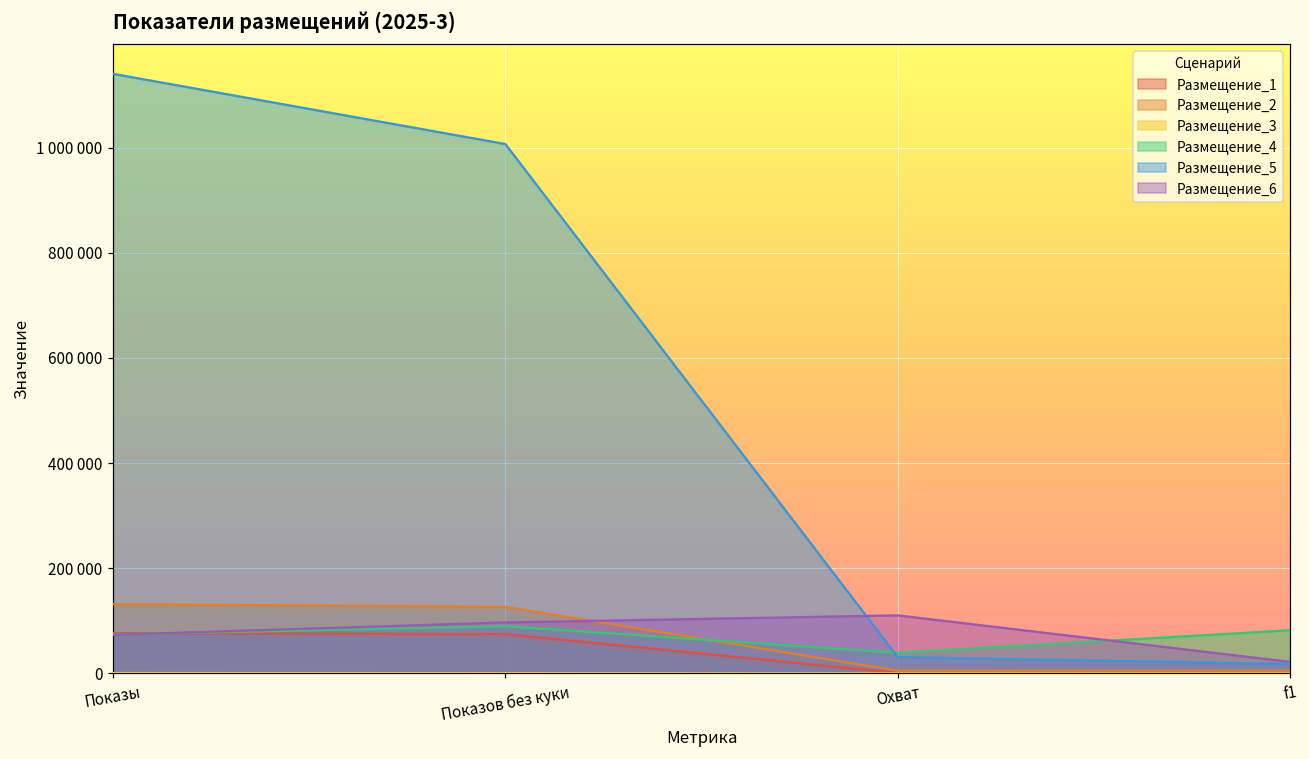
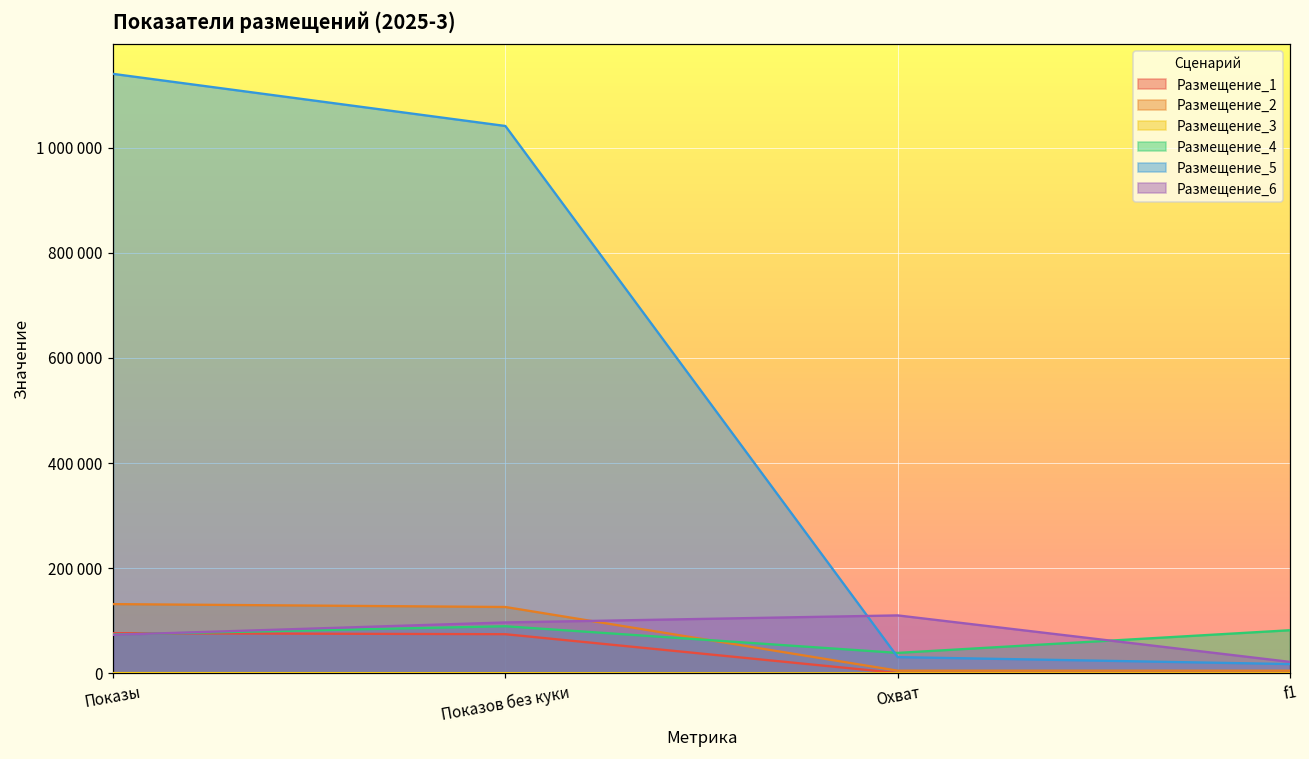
  {
    "Размещение_4": {
      "Показов без куки": 90000,
      "Охват": 40000,
      "f1": 80000
    },
    "Размещение_5": {
      "Показы": 1140000,
-     "Показов без куки": 1010000,
+     "Показов без куки": 1040000,
      "Охват": 30000
    },
    "Размещение_6": {
      "Показов без куки": 100000,
      "Охват": 110000
    }
  }
